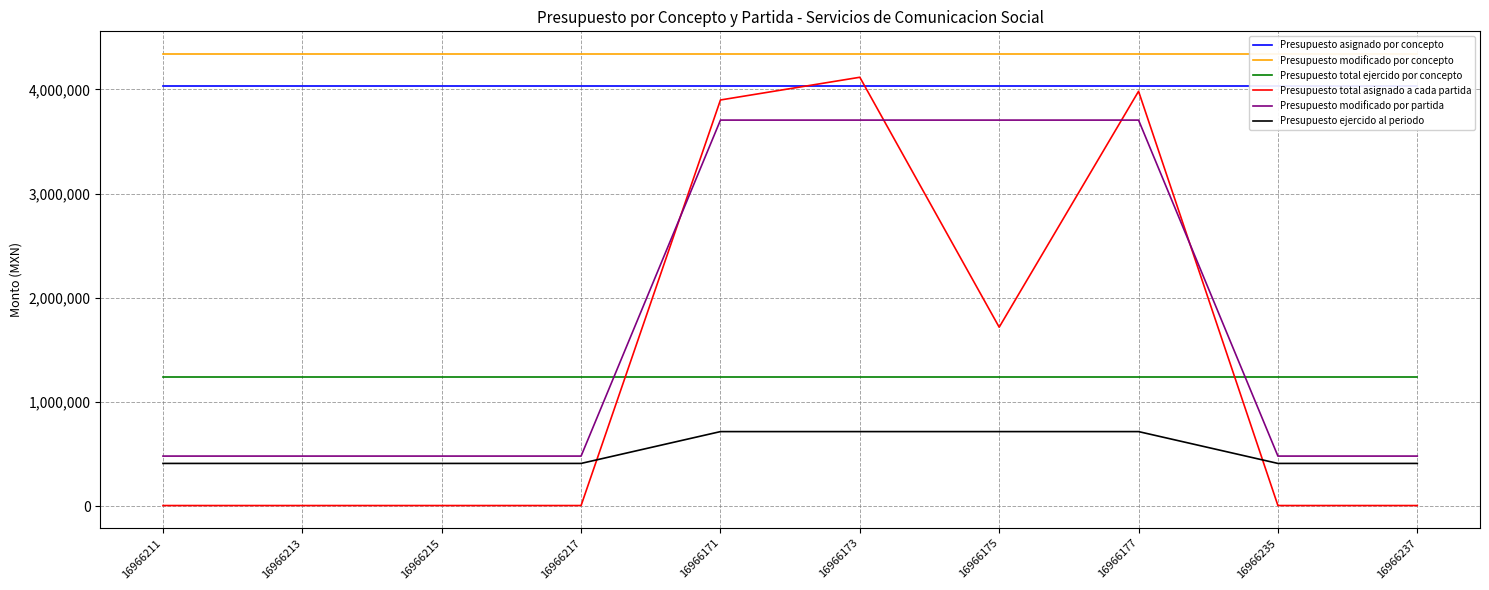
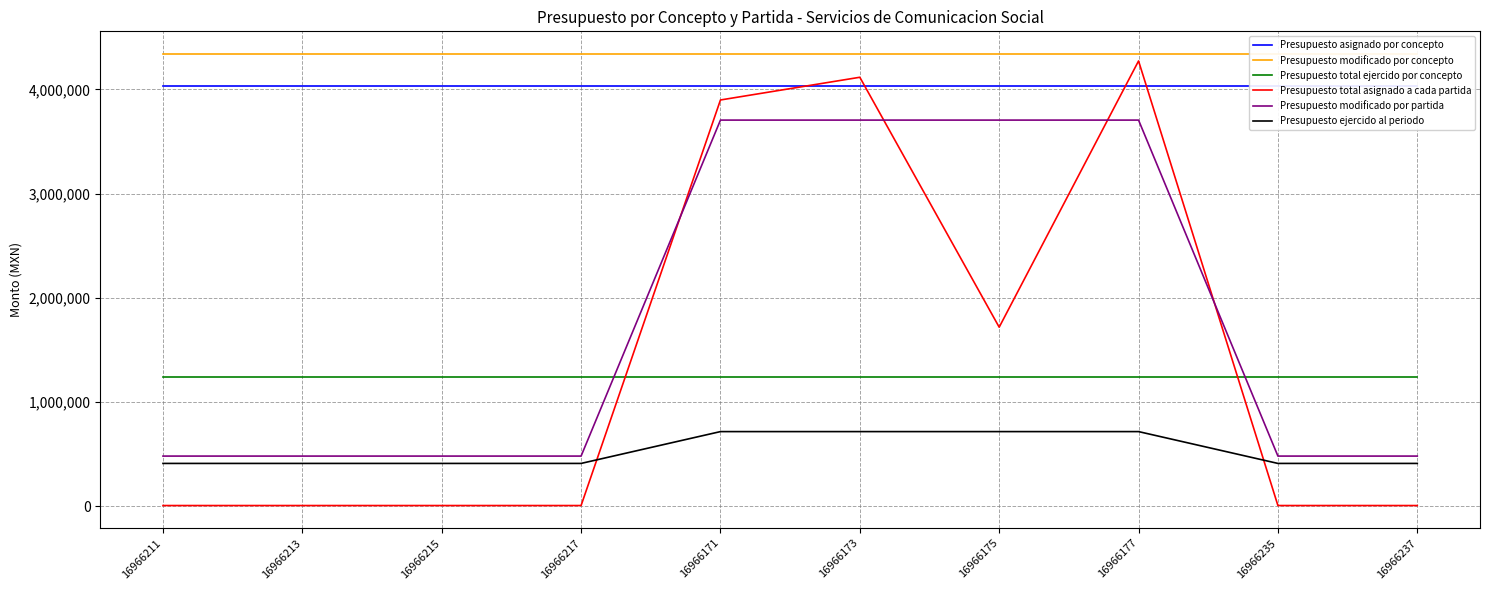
  {
    "Presupuesto asignado por concepto": {
      "16966211": "4,030,000",
      "16966213": "4,030,000",
      "16966215": "4,030,000",
      "16966217": "4,030,000",
      "16966171": "4,030,000",
      "16966173": "4,030,000",
      "16966175": "4,030,000",
      "16966177": "4,030,000"
    },
    "Presupuesto modificado por concepto": {
      "16966211": "4,340,000",
      "16966213": "4,340,000",
      "16966215": "4,340,000",
      "16966217": "4,340,000",
      "16966171": "4,340,000",
      "16966173": "4,340,000",
      "16966175": "4,340,000",
      "16966177": "4,340,000"
    },
    "Presupuesto total ejercido por concepto": {
      "16966211": "1,240,000",
      "16966213": "1,240,000",
      "16966215": "1,240,000",
      "16966217": "1,240,000",
      "16966171": "1,240,000",
      "16966173": "1,240,000",
      "16966175": "1,240,000",
      "16966177": "1,240,000",
      "16966235": "1,240,000",
      "16966237": "1,240,000"
    },
    "Presupuesto total asignado a cada partida": {
      "16966211": "10,000",
      "16966213": "10,000",
      "16966215": "10,000",
      "16966217": "10,000",
      "16966171": "3,900,000",
      "16966173": "4,120,000",
      "16966175": "1,720,000",
-     "16966177": "3,980,000",
+     "16966177": "4,270,000",
      "16966235": "10,000",
      "16966237": "10,000"
    },
    "Presupuesto modificado por partida": {
      "16966211": "480,000",
      "16966213": "480,000",
      "16966215": "480,000",
      "16966217": "480,000",
      "16966171": "3,710,000",
      "16966173": "3,710,000",
      "16966175": "3,710,000",
      "16966177": "3,710,000",
      "16966235": "480,000",
      "16966237": "480,000"
    },
    "Presupuesto ejercido al periodo": {
      "16966211": "410,000",
      "16966213": "410,000",
      "16966215": "410,000",
      "16966217": "410,000",
      "16966171": "720,000",
      "16966173": "720,000",
      "16966175": "720,000",
      "16966177": "720,000",
      "16966235": "410,000",
      "16966237": "410,000"
    }
  }
